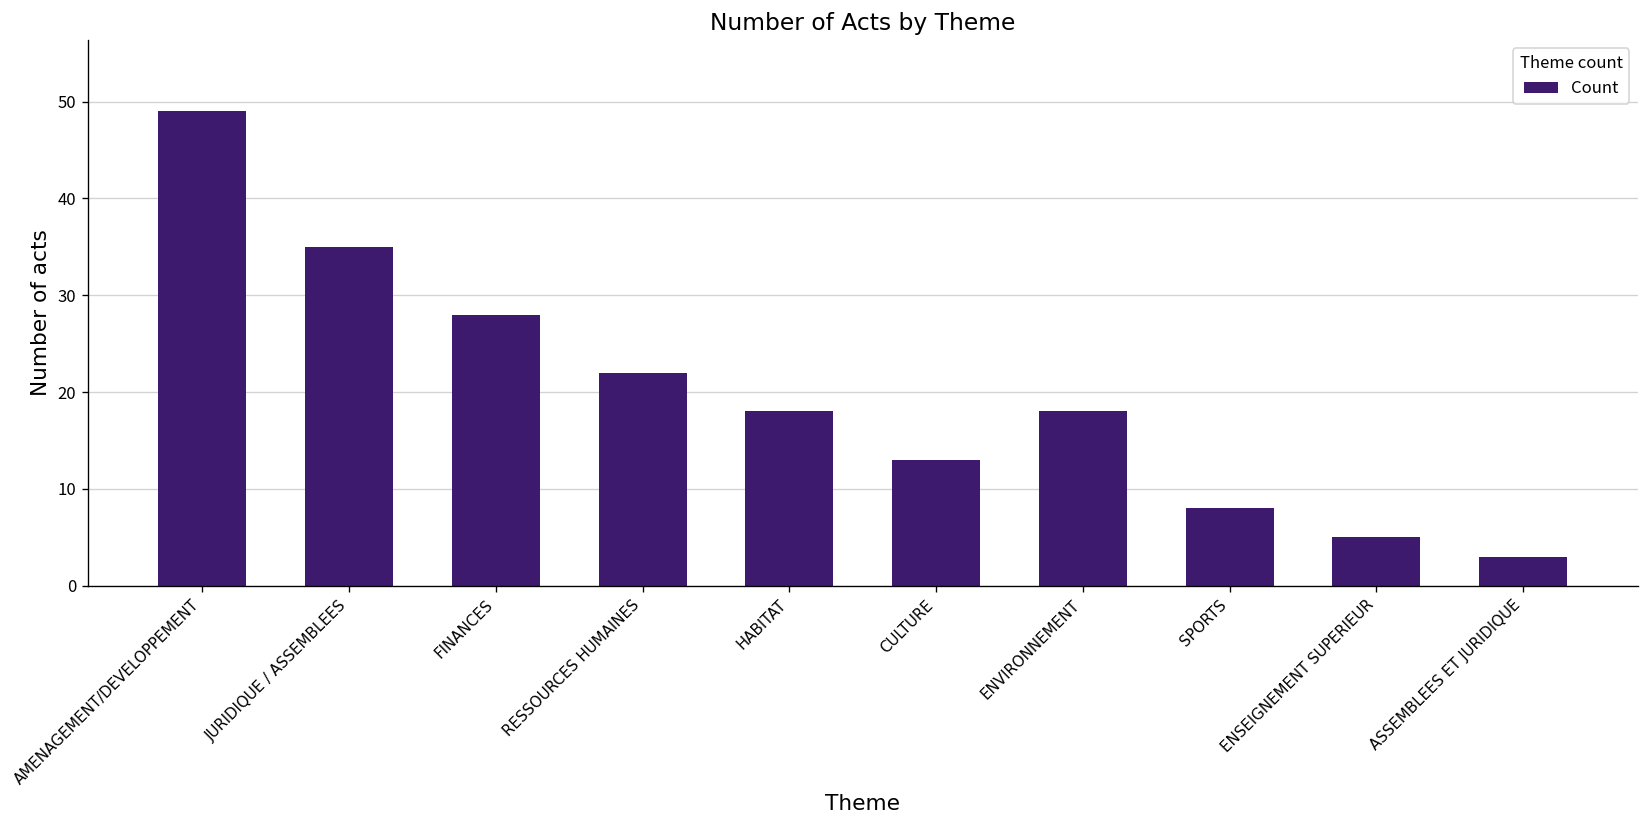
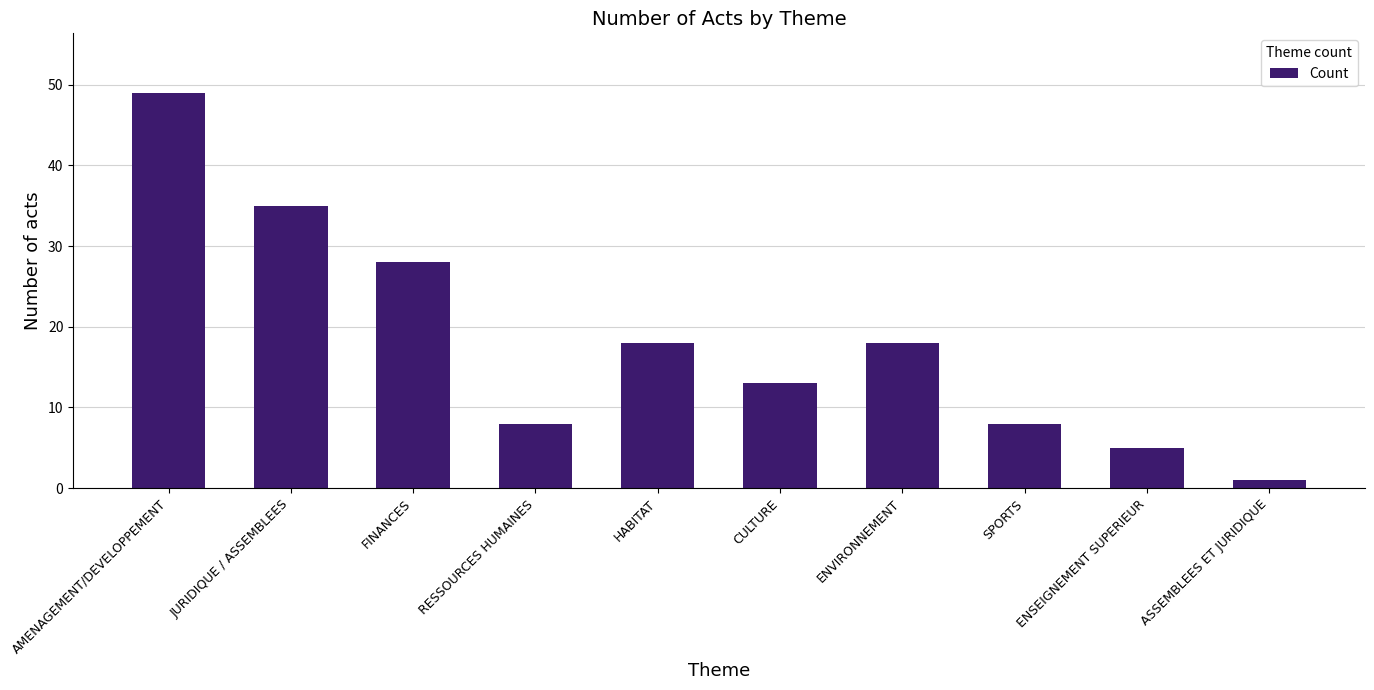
  {
    "AMENAGEMENT/DEVELOPPEMENT": 49,
    "JURIDIQUE / ASSEMBLEES": 35,
    "FINANCES": 28,
-   "RESSOURCES HUMAINES": 22,
+   "RESSOURCES HUMAINES": 8,
    "HABITAT": 18,
    "CULTURE": 13,
    "ENVIRONNEMENT": 18,
    "SPORTS": 8,
    "ENSEIGNEMENT SUPERIEUR": 5,
-   "ASSEMBLEES ET JURIDIQUE": 3
+   "ASSEMBLEES ET JURIDIQUE": 1
  }
